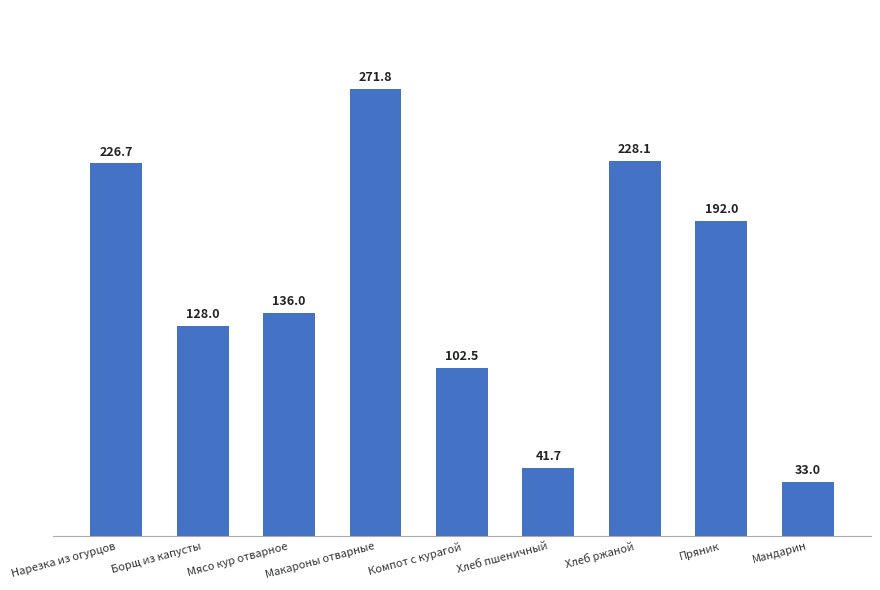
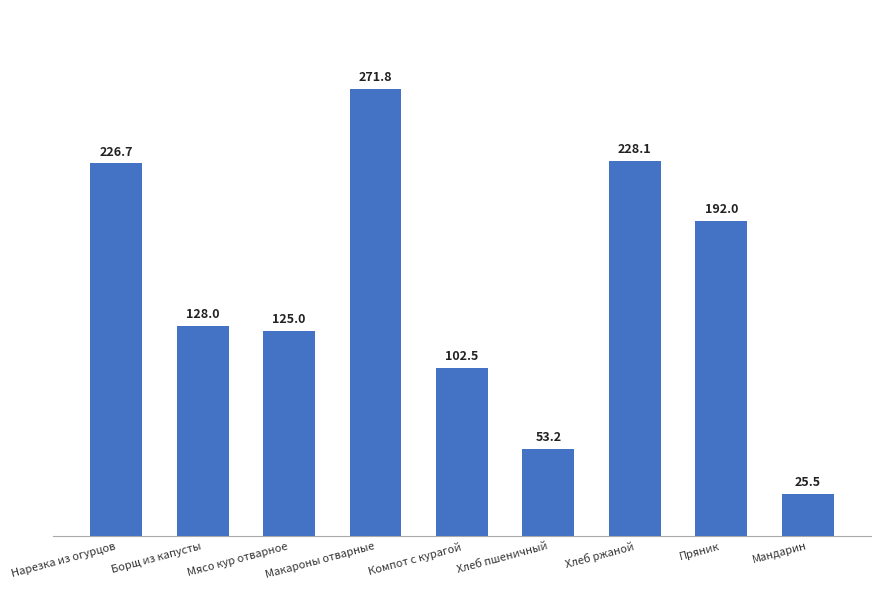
  {
    "Нарезка из огурцов": 226.7,
    "Борщ из капусты": 128.0,
-   "Мясо кур отварное": 136.0,
+   "Мясо кур отварное": 125.0,
    "Макароны отварные": 271.8,
    "Компот с курагой": 102.5,
-   "Хлеб пшеничный": 41.7,
+   "Хлеб пшеничный": 53.2,
    "Хлеб ржаной": 228.1,
    "Пряник": 192.0,
-   "Мандарин": 33.0
+   "Мандарин": 25.5
  }
